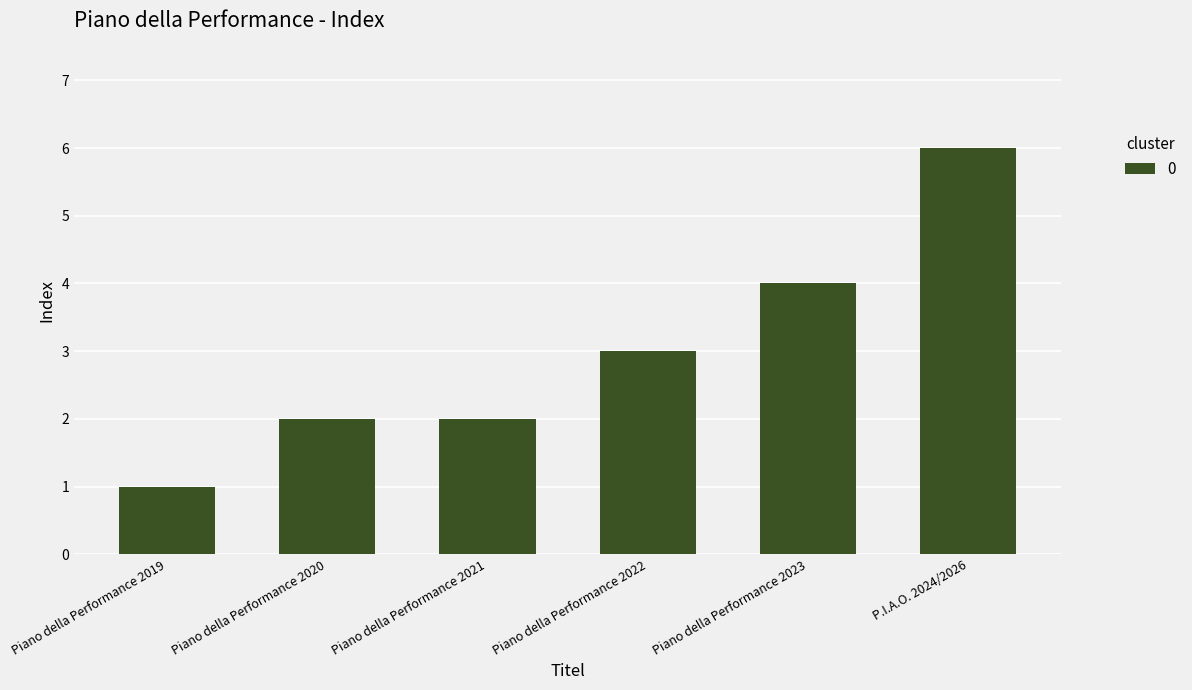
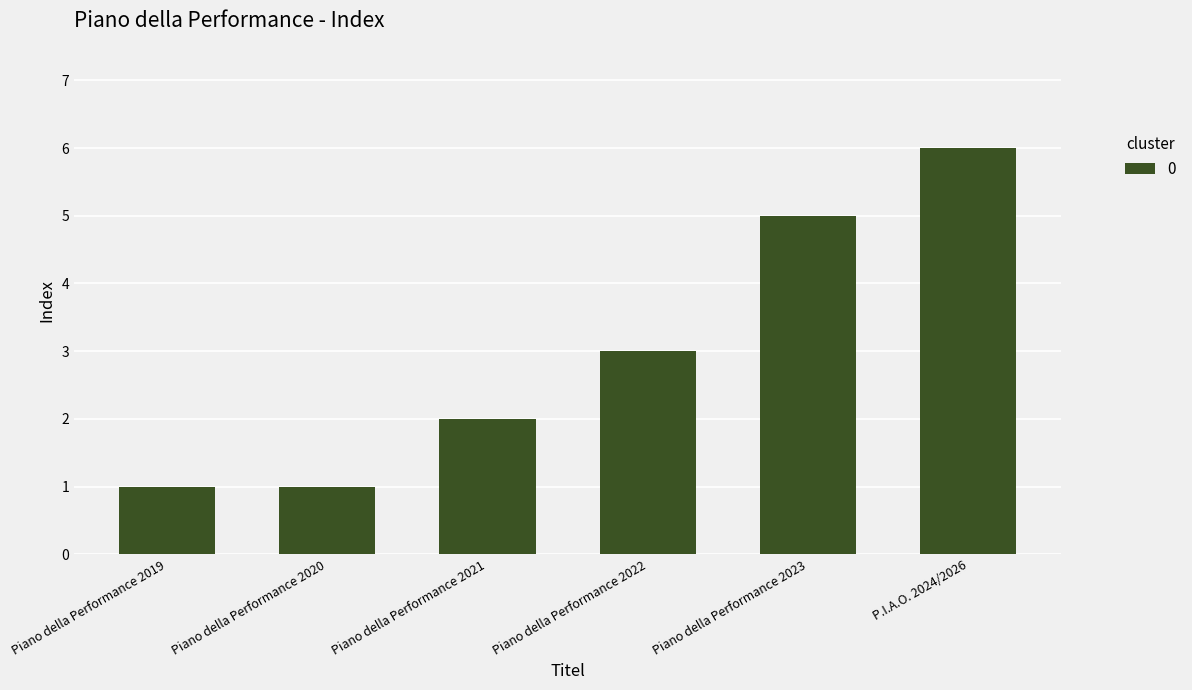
  {
    "Piano della Performance 2019": 1,
-   "Piano della Performance 2020": 2,
+   "Piano della Performance 2020": 1,
    "Piano della Performance 2021": 2,
    "Piano della Performance 2022": 3,
-   "Piano della Performance 2023": 4,
+   "Piano della Performance 2023": 5,
    "P.I.A.O. 2024/2026": 6
  }
